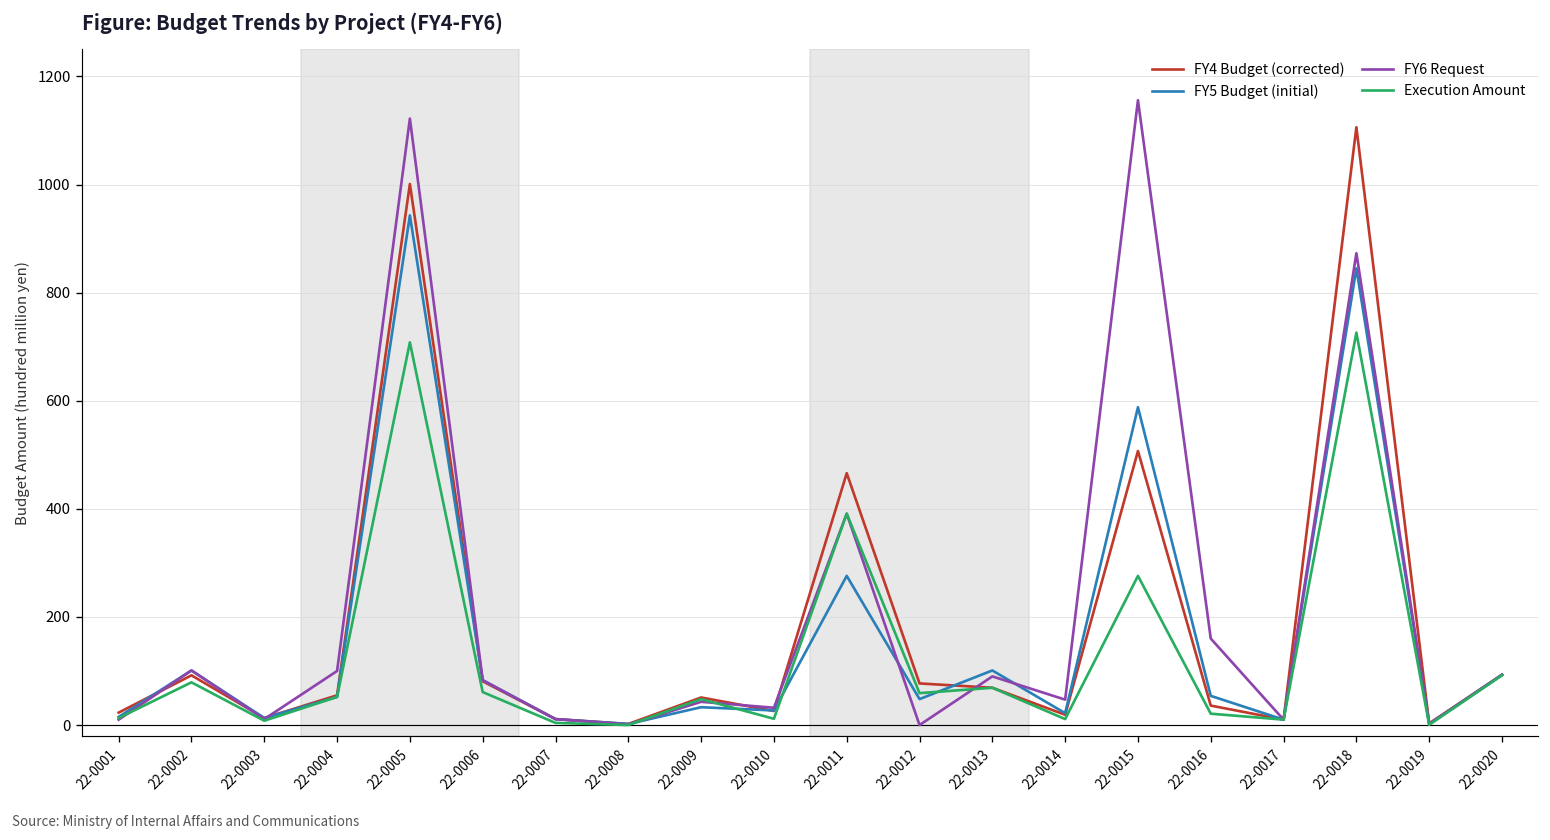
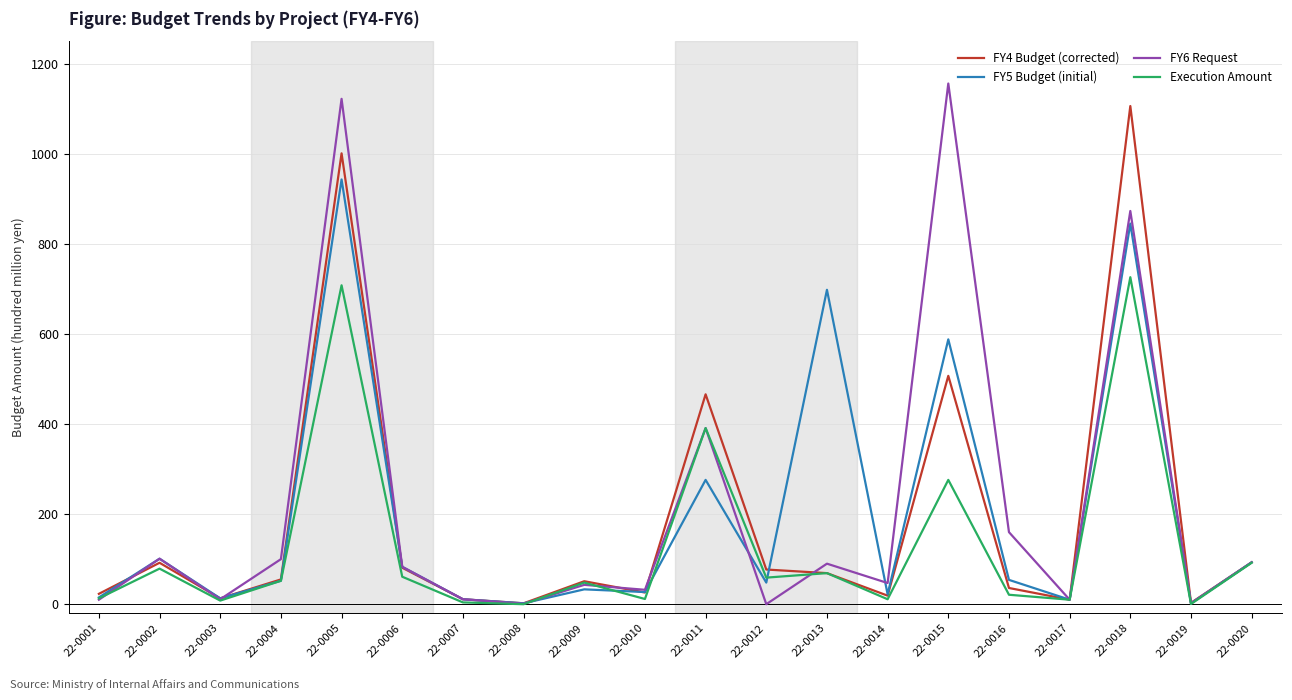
  {
    "FY4 Budget (corrected)": {
      "22-0001": 20,
      "22-0002": 90,
      "22-0005": 1000,
      "22-0011": 470,
      "22-0012": 80,
      "22-0015": 510,
      "22-0016": 40,
      "22-0018": 1110
    },
    "FY5 Budget (initial)": {
      "22-0005": 940,
      "22-0009": 30,
      "22-0011": 280,
      "22-0012": 50,
-     "22-0013": 100,
+     "22-0013": 700,
      "22-0015": 590,
      "22-0016": 50,
      "22-0018": 850
    },
    "FY6 Request": {
      "22-0004": 100,
      "22-0005": 1120,
      "22-0012": 0,
      "22-0013": 90,
      "22-0014": 50,
      "22-0015": 1160,
      "22-0016": 160,
      "22-0018": 870
    },
    "Execution Amount": {
      "22-0002": 80,
      "22-0005": 710,
      "22-0006": 60,
      "22-0007": 0,
      "22-0010": 10,
      "22-0012": 60,
      "22-0014": 10,
      "22-0015": 280,
      "22-0016": 20,
      "22-0018": 730
    }
  }
